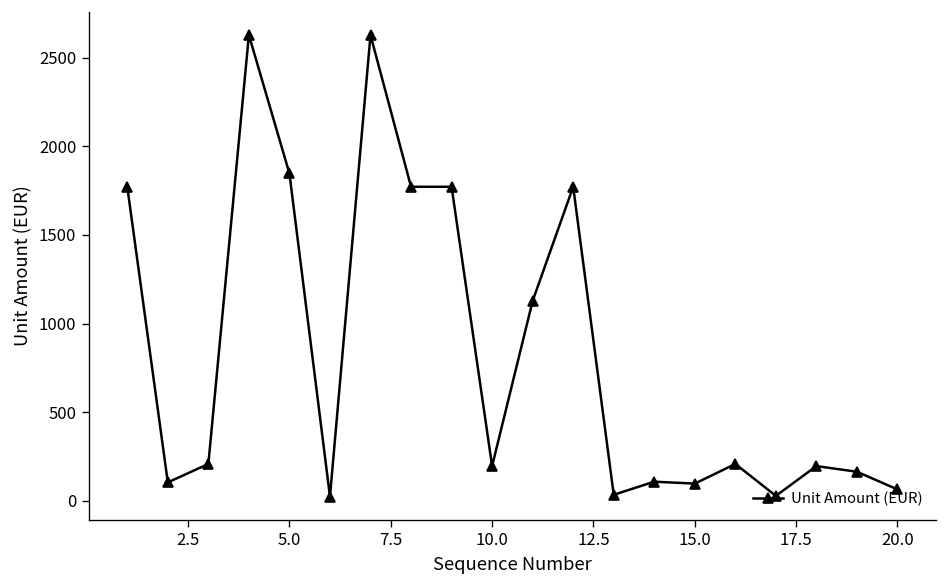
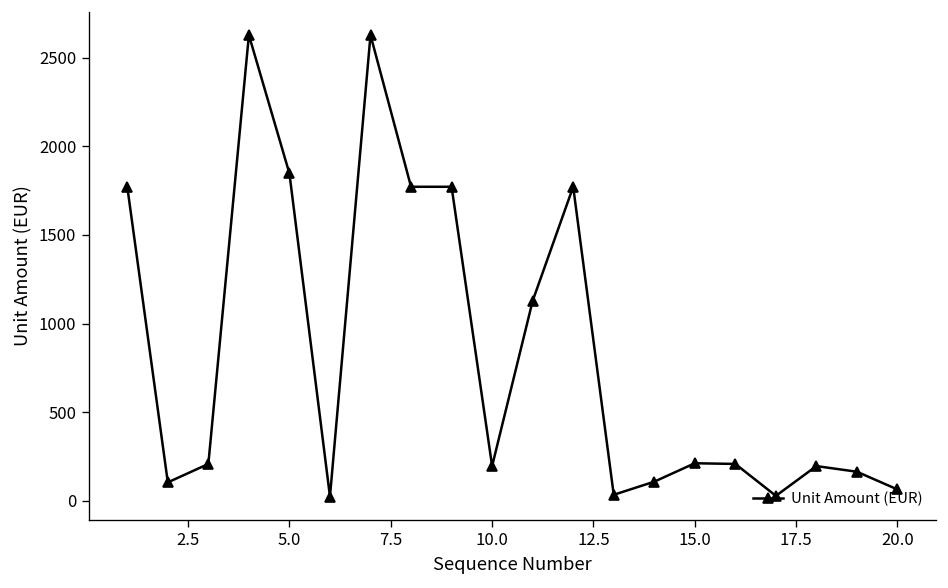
  {
    "5.0": 1850,
    "10.0": 200,
-   "15.0": 100,
+   "15.0": 210,
    "20.0": 60
  }
